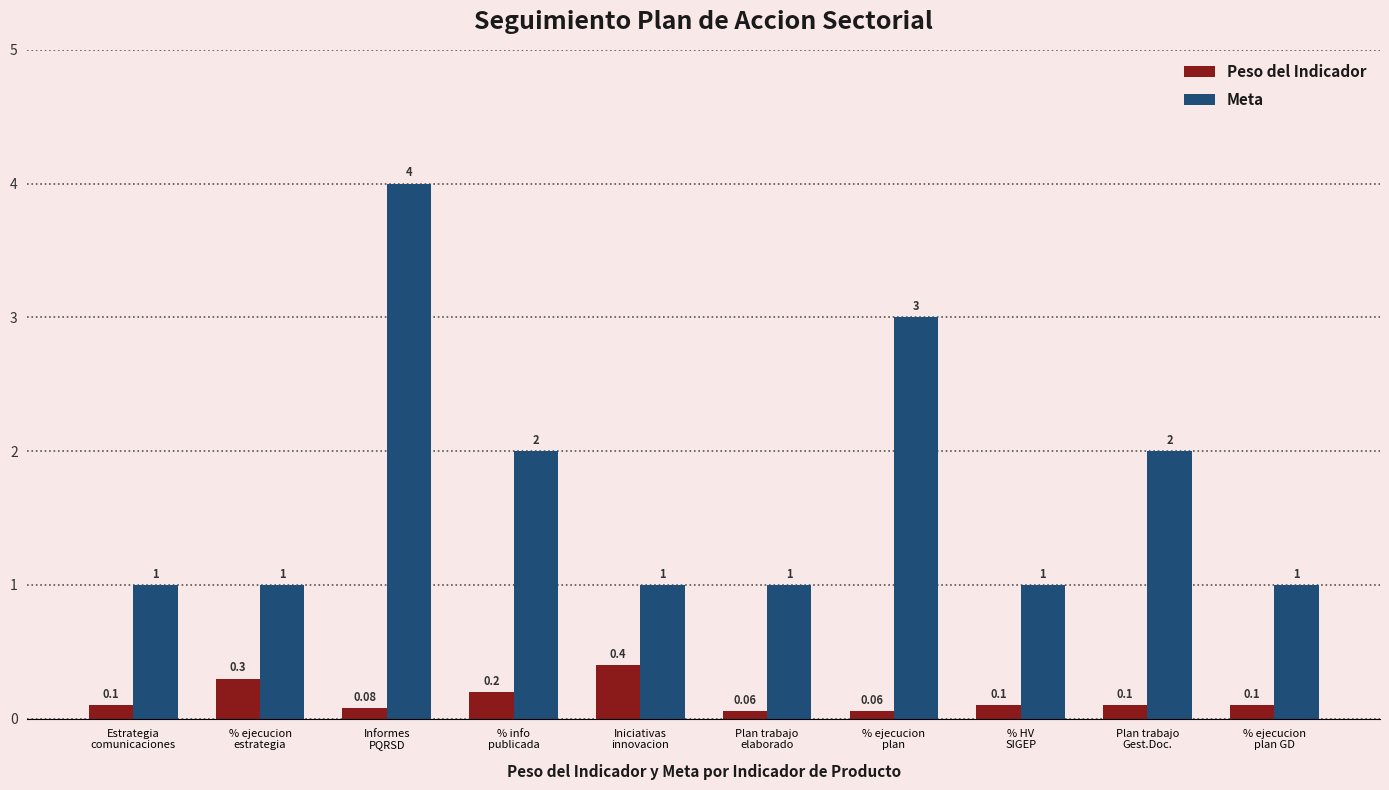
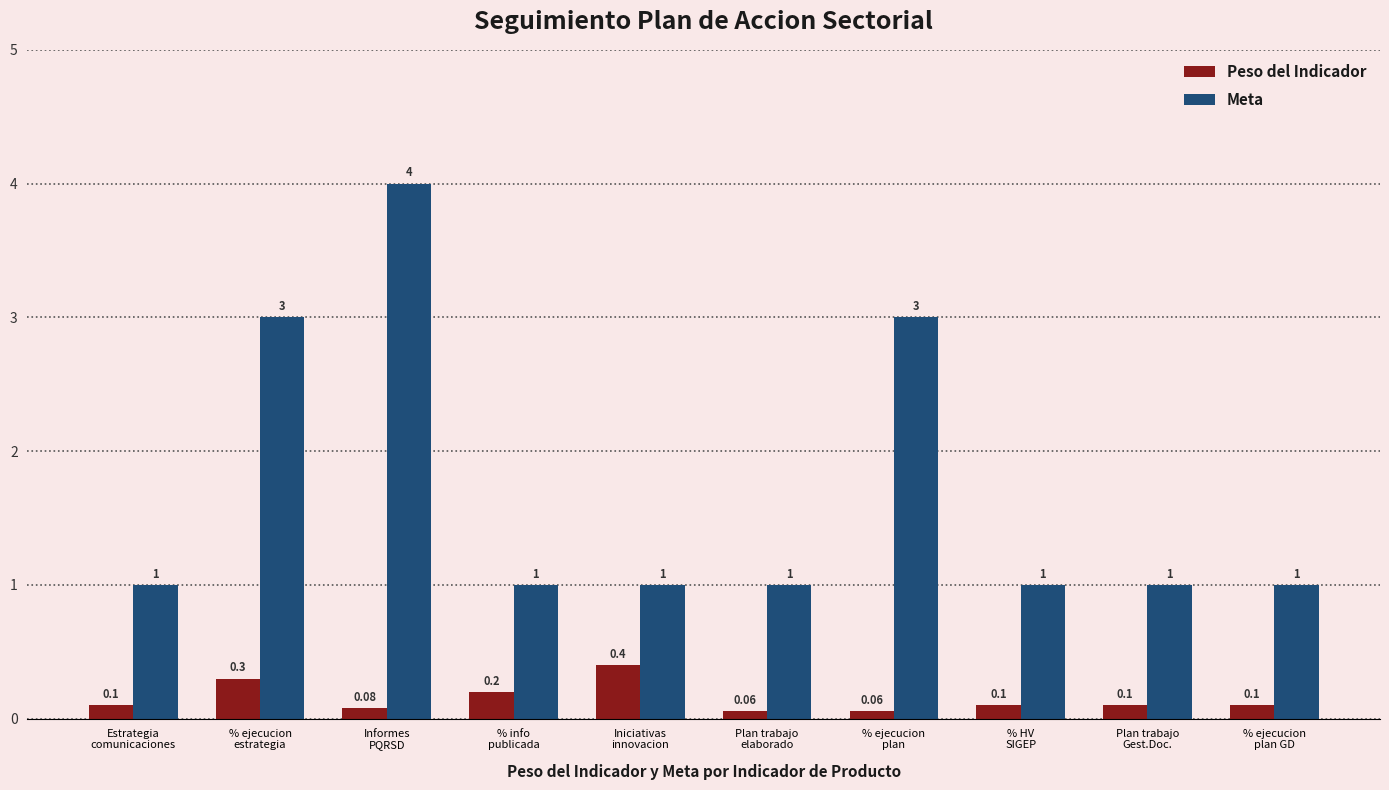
  {
    "Peso del Indicador": {
      "Estrategia comunicaciones": 0.1,
      "% ejecucion estrategia": 0.3,
      "Informes PQRSD": 0.08,
      "% info publicada": 0.2,
      "Iniciativas innovacion": 0.4,
      "Plan trabajo elaborado": 0.06,
      "% ejecucion plan": 0.06,
      "% HV SIGEP": 0.1,
      "Plan trabajo Gest.Doc.": 0.1,
      "% ejecucion plan GD": 0.1
    },
    "Meta": {
      "Estrategia comunicaciones": 1,
-     "% ejecucion estrategia": 1,
+     "% ejecucion estrategia": 3,
      "Informes PQRSD": 4,
-     "% info publicada": 2,
+     "% info publicada": 1,
      "Iniciativas innovacion": 1,
      "Plan trabajo elaborado": 1,
      "% ejecucion plan": 3,
      "% HV SIGEP": 1,
-     "Plan trabajo Gest.Doc.": 2,
+     "Plan trabajo Gest.Doc.": 1,
      "% ejecucion plan GD": 1
    }
  }
